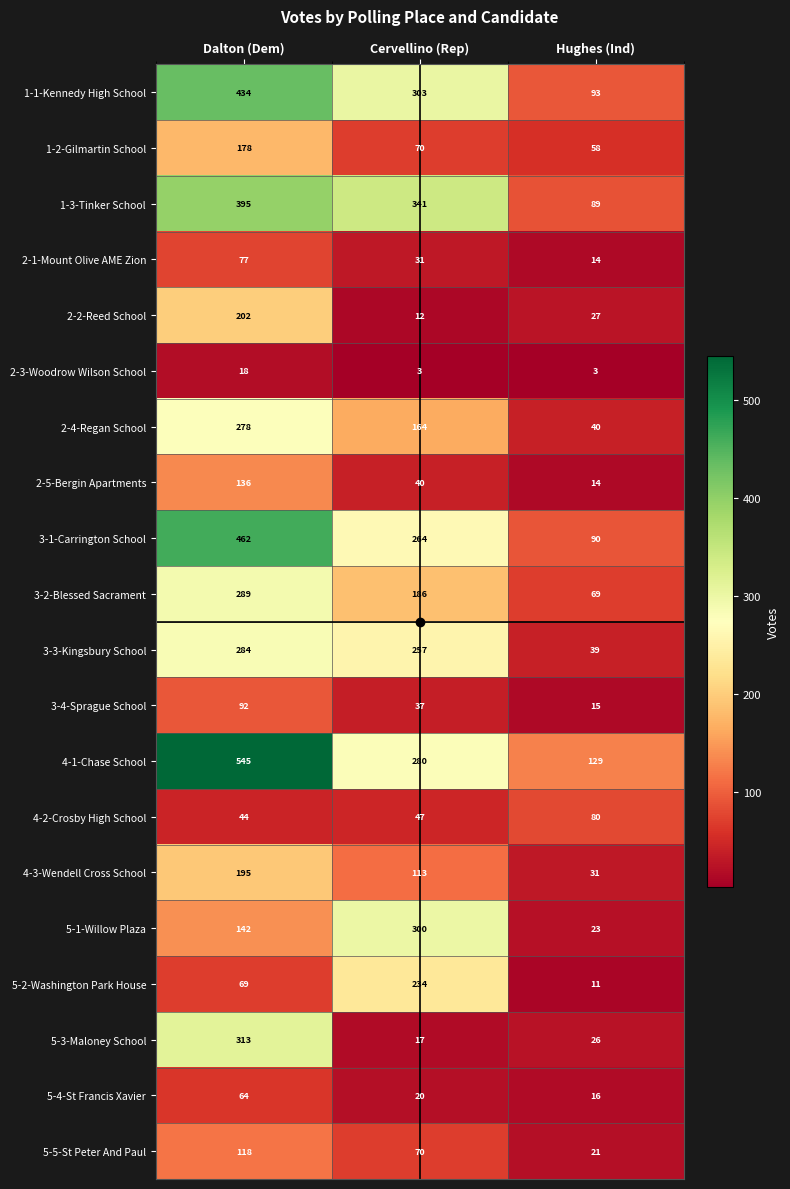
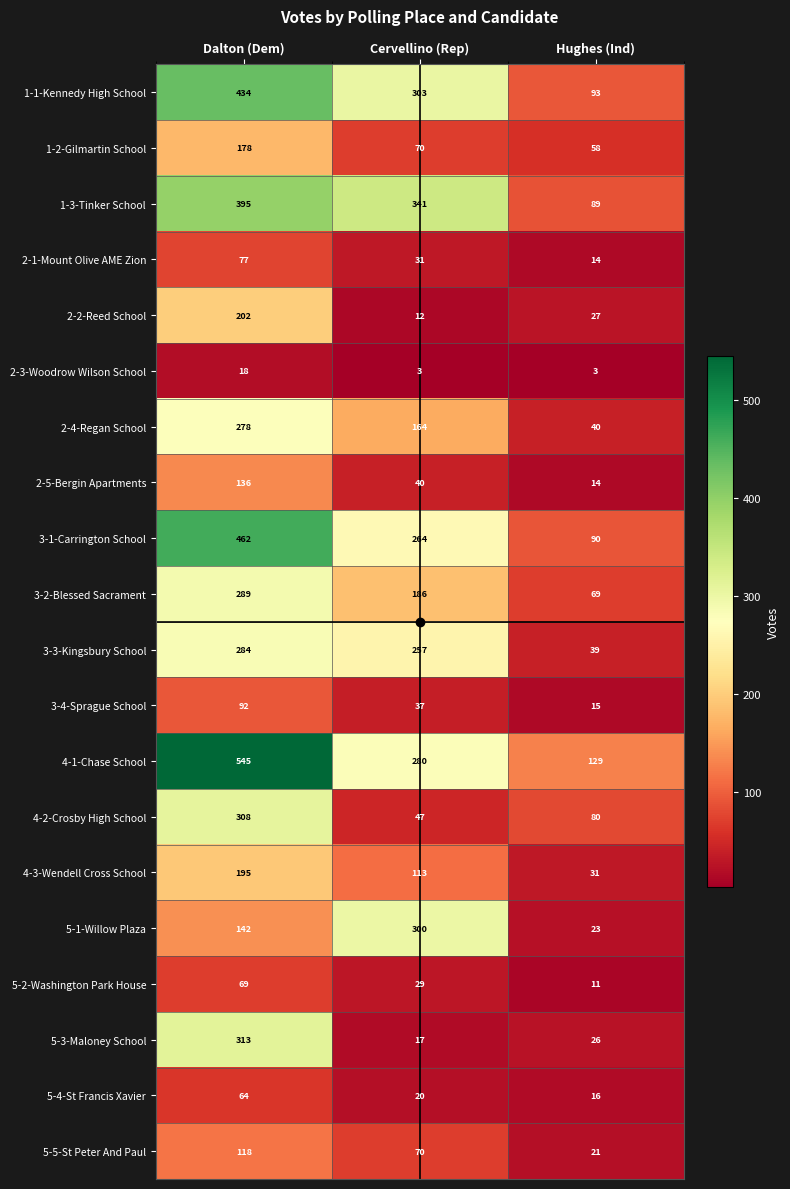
  {
    "1-1-Kennedy High School": {
      "Dalton (Dem)": 434,
      "Cervellino (Rep)": 303,
      "Hughes (Ind)": 93
    },
    "1-2-Gilmartin School": {
      "Dalton (Dem)": 178,
      "Cervellino (Rep)": 70,
      "Hughes (Ind)": 58
    },
    "1-3-Tinker School": {
      "Dalton (Dem)": 395,
      "Cervellino (Rep)": 341,
      "Hughes (Ind)": 89
    },
    "2-1-Mount Olive AME Zion": {
      "Dalton (Dem)": 77,
      "Cervellino (Rep)": 31,
      "Hughes (Ind)": 14
    },
    "2-2-Reed School": {
      "Dalton (Dem)": 202,
      "Cervellino (Rep)": 12,
      "Hughes (Ind)": 27
    },
    "2-3-Woodrow Wilson School": {
      "Dalton (Dem)": 18,
      "Cervellino (Rep)": 3,
      "Hughes (Ind)": 3
    },
    "2-4-Regan School": {
      "Dalton (Dem)": 278,
      "Cervellino (Rep)": 164,
      "Hughes (Ind)": 40
    },
    "2-5-Bergin Apartments": {
      "Dalton (Dem)": 136,
      "Cervellino (Rep)": 40,
      "Hughes (Ind)": 14
    },
    "3-1-Carrington School": {
      "Dalton (Dem)": 462,
      "Cervellino (Rep)": 264,
      "Hughes (Ind)": 90
    },
    "3-2-Blessed Sacrament": {
      "Dalton (Dem)": 289,
      "Cervellino (Rep)": 186,
      "Hughes (Ind)": 69
    },
    "3-3-Kingsbury School": {
      "Dalton (Dem)": 284,
      "Cervellino (Rep)": 257,
      "Hughes (Ind)": 39
    },
    "3-4-Sprague School": {
      "Dalton (Dem)": 92,
      "Cervellino (Rep)": 37,
      "Hughes (Ind)": 15
    },
    "4-1-Chase School": {
      "Dalton (Dem)": 545,
      "Cervellino (Rep)": 280,
      "Hughes (Ind)": 129
    },
    "4-2-Crosby High School": {
-     "Dalton (Dem)": 44,
+     "Dalton (Dem)": 308,
      "Cervellino (Rep)": 47,
      "Hughes (Ind)": 80
    },
    "4-3-Wendell Cross School": {
      "Dalton (Dem)": 195,
      "Cervellino (Rep)": 113,
      "Hughes (Ind)": 31
    },
    "5-1-Willow Plaza": {
      "Dalton (Dem)": 142,
      "Cervellino (Rep)": 300,
      "Hughes (Ind)": 23
    },
    "5-2-Washington Park House": {
      "Dalton (Dem)": 69,
-     "Cervellino (Rep)": 234,
+     "Cervellino (Rep)": 29,
      "Hughes (Ind)": 11
    },
    "5-3-Maloney School": {
      "Dalton (Dem)": 313,
      "Cervellino (Rep)": 17,
      "Hughes (Ind)": 26
    },
    "5-4-St Francis Xavier": {
      "Dalton (Dem)": 64,
      "Cervellino (Rep)": 20,
      "Hughes (Ind)": 16
    },
    "5-5-St Peter And Paul": {
      "Dalton (Dem)": 118,
      "Cervellino (Rep)": 70,
      "Hughes (Ind)": 21
    }
  }
